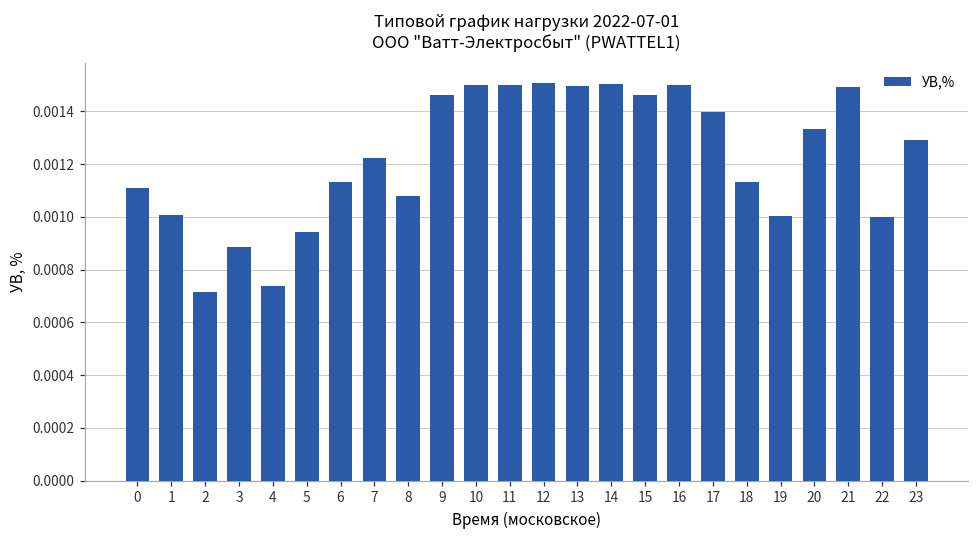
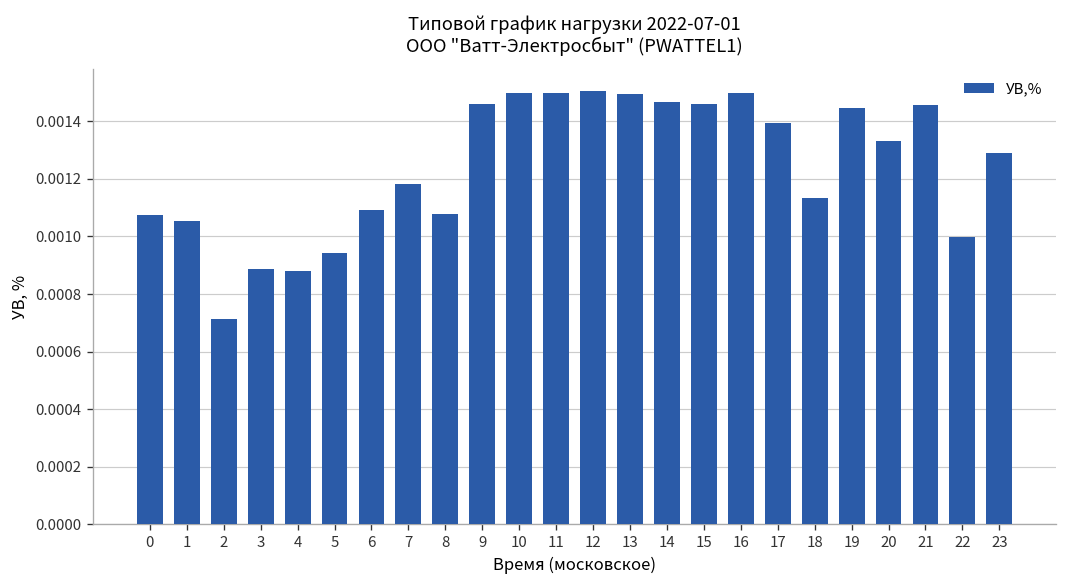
  {
-   "0": 0.00111,
-   "1": 0.00101,
+   "0": 0.00108,
+   "1": 0.00105,
    "2": 0.00071,
    "3": 0.00089,
-   "4": 0.00074,
+   "4": 0.00088,
    "5": 0.00094,
-   "6": 0.00113,
-   "7": 0.00122,
+   "6": 0.00109,
+   "7": 0.00118,
    "8": 0.00108,
    "9": 0.00146,
    "10": 0.00150,
    "11": 0.00150,
    "12": 0.00151,
    "13": 0.00149,
-   "14": 0.00150,
+   "14": 0.00147,
    "15": 0.00146,
    "16": 0.00150,
    "17": 0.00140,
    "18": 0.00113,
-   "19": 0.00100,
+   "19": 0.00145,
    "20": 0.00133,
-   "21": 0.00149,
+   "21": 0.00146,
    "22": 0.00100,
    "23": 0.00129
  }
